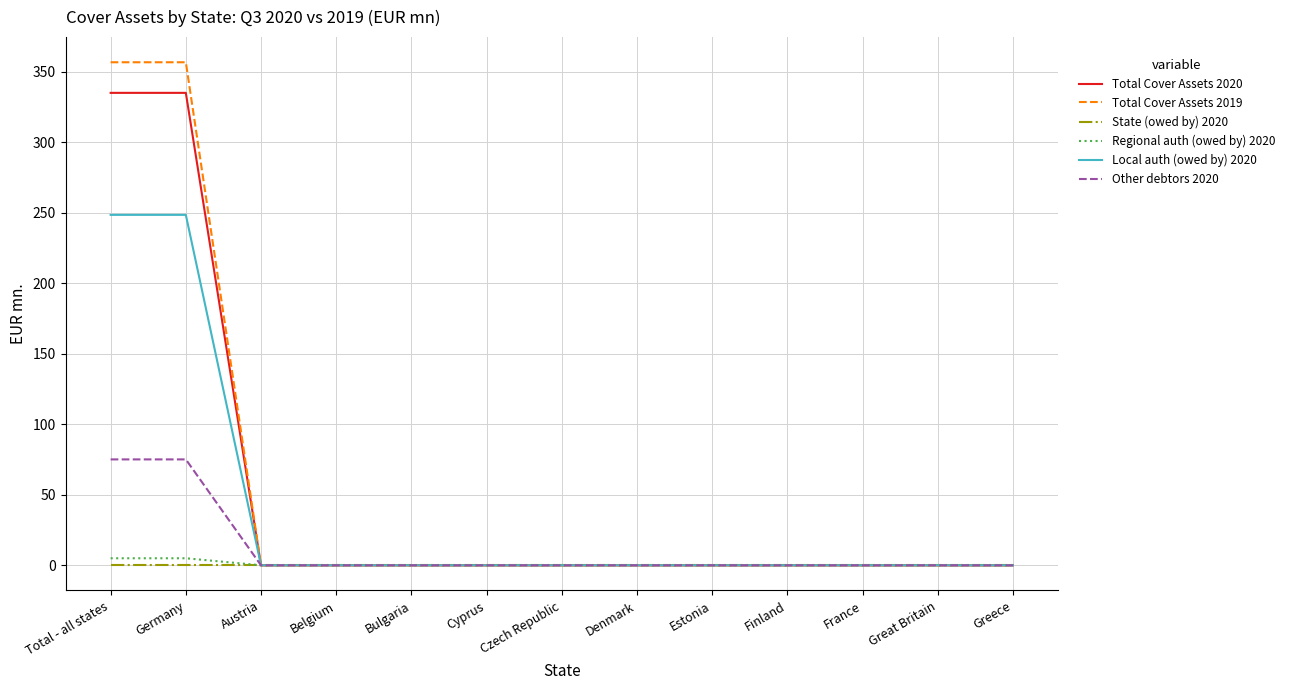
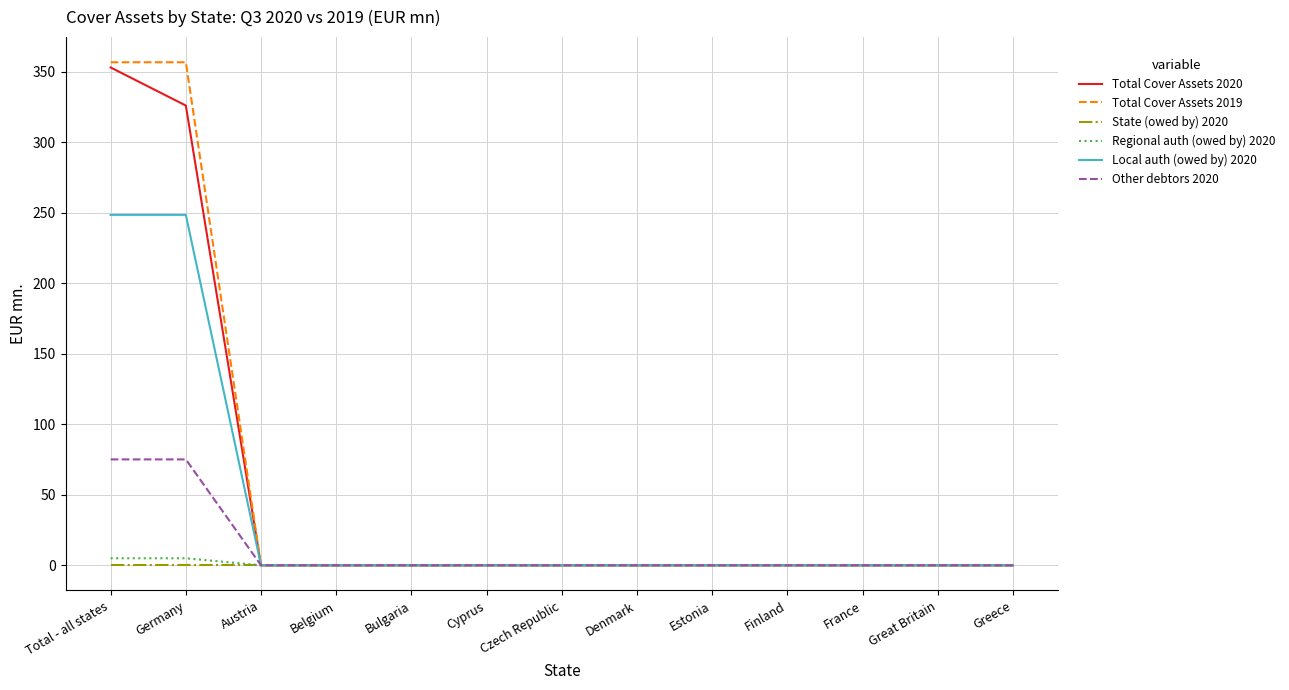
  {
    "Total Cover Assets 2020": {
-     "Total - all states": 335,
-     "Germany": 335
+     "Total - all states": 353,
+     "Germany": 326
    },
    "Total Cover Assets 2019": {
      "Total - all states": 357,
      "Germany": 357
    },
    "State (owed by) 2020": {
      "Total - all states": 0,
      "Germany": 0
    },
    "Regional auth (owed by) 2020": {
      "Total - all states": 5,
      "Germany": 5
    },
    "Local auth (owed by) 2020": {
      "Total - all states": 249,
      "Germany": 249
    },
    "Other debtors 2020": {
      "Total - all states": 75,
      "Germany": 75
    }
  }
